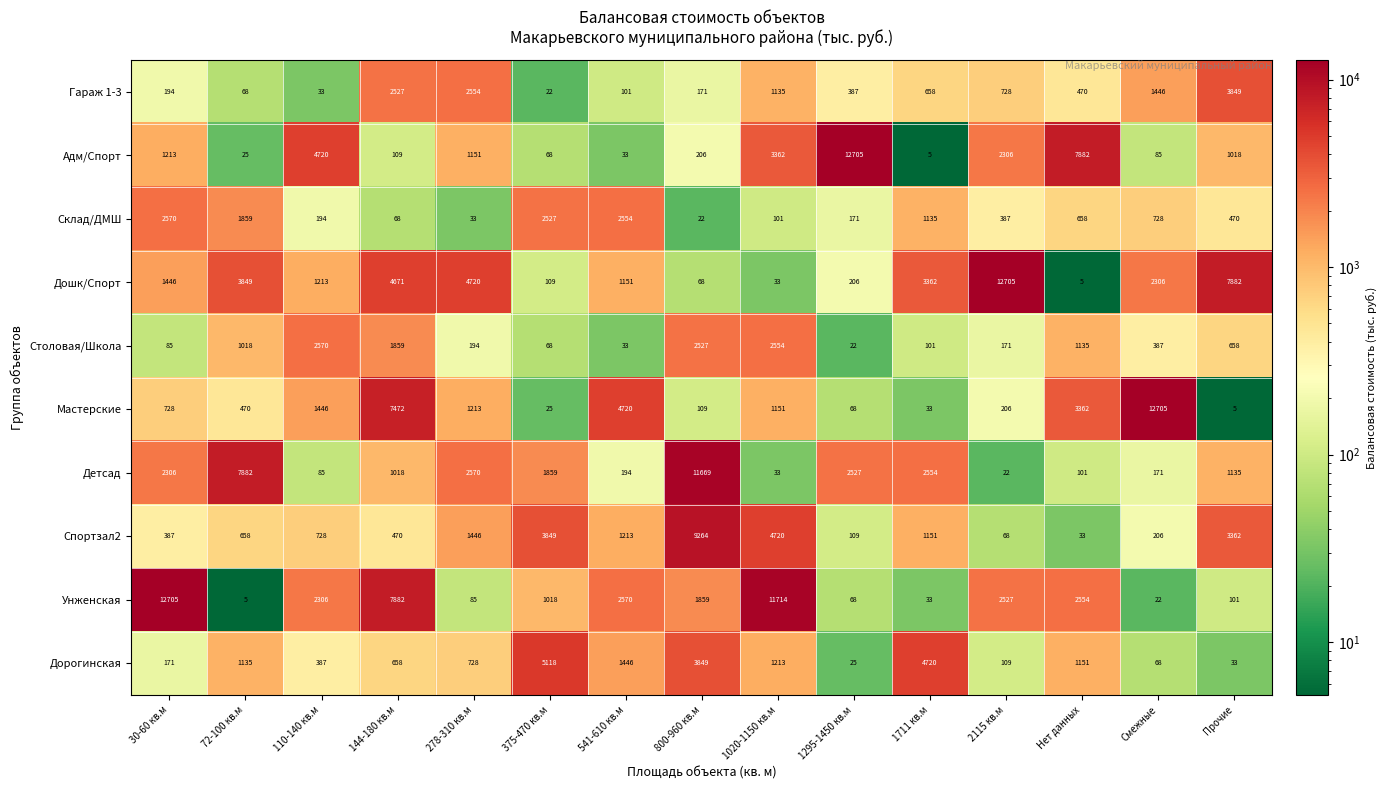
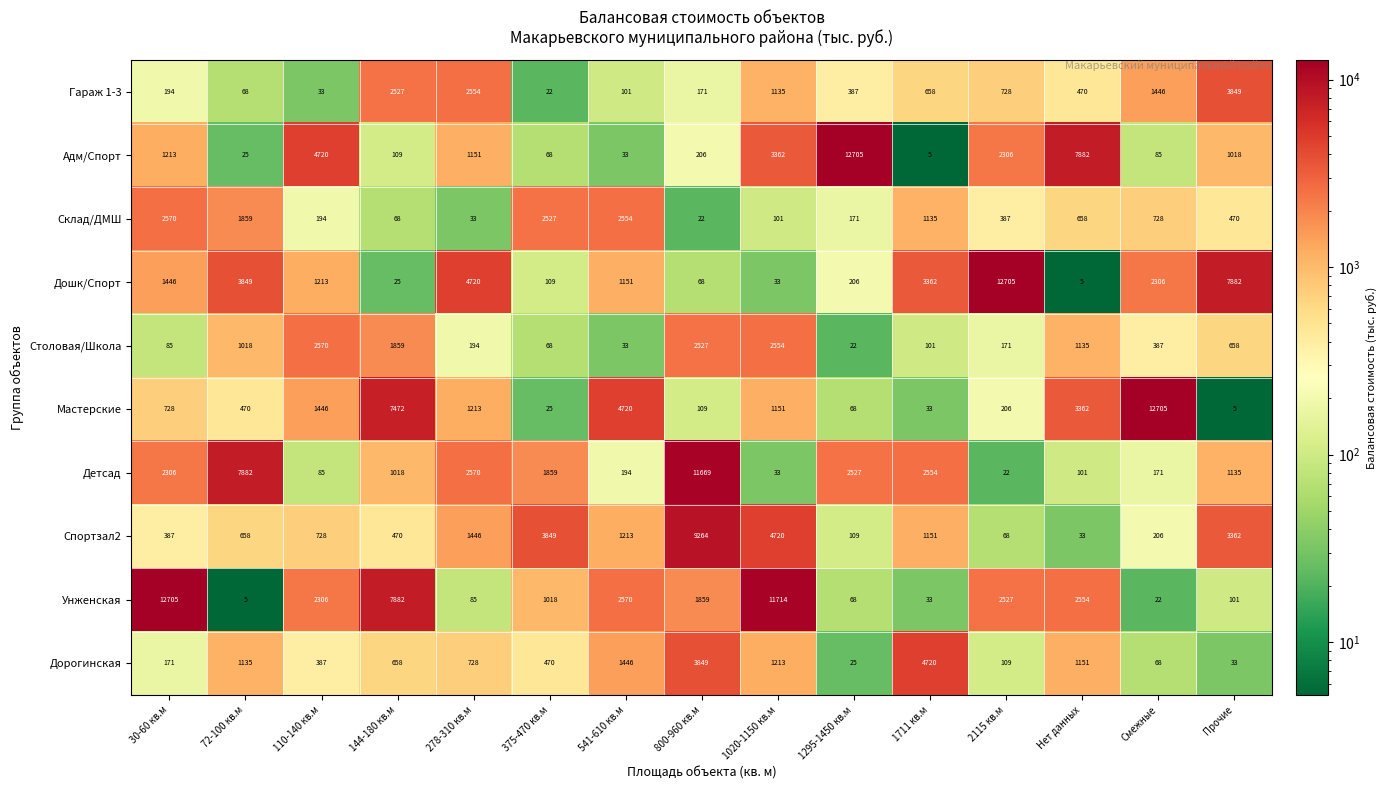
  {
    "Гараж 1-3": {
      "30-60 кв.м": 194,
      "72-100 кв.м": 68,
      "110-140 кв.м": 33,
      "144-180 кв.м": 2527,
      "278-310 кв.м": 2554,
      "375-470 кв.м": 22,
      "541-610 кв.м": 101,
      "800-960 кв.м": 171,
      "1020-1150 кв.м": 1135,
      "1295-1450 кв.м": 387,
      "1711 кв.м": 658,
      "2115 кв.м": 728,
      "Нет данных": 470,
      "Прочие": 3849
    },
    "Адм/Спорт": {
      "30-60 кв.м": 1213,
      "72-100 кв.м": 25,
      "110-140 кв.м": 4720,
      "144-180 кв.м": 109,
      "278-310 кв.м": 1151,
      "375-470 кв.м": 68,
      "541-610 кв.м": 33,
      "800-960 кв.м": 206,
      "1020-1150 кв.м": 3362,
      "1295-1450 кв.м": 12705,
      "1711 кв.м": 5,
      "2115 кв.м": 2306,
      "Нет данных": 7882,
      "Смежные": 85,
      "Прочие": 1018
    },
    "Склад/ДМШ": {
      "30-60 кв.м": 2570,
      "72-100 кв.м": 1859,
      "110-140 кв.м": 194,
      "144-180 кв.м": 68,
      "278-310 кв.м": 33,
      "375-470 кв.м": 2527,
      "541-610 кв.м": 2554,
      "800-960 кв.м": 22,
      "1020-1150 кв.м": 101,
      "1295-1450 кв.м": 171,
      "1711 кв.м": 1135,
      "2115 кв.м": 387,
      "Нет данных": 658,
      "Смежные": 728,
      "Прочие": 470
    },
    "Дошк/Спорт": {
      "30-60 кв.м": 1446,
      "72-100 кв.м": 3849,
      "110-140 кв.м": 1213,
-     "144-180 кв.м": 4671,
+     "144-180 кв.м": 25,
      "278-310 кв.м": 4720,
      "375-470 кв.м": 109,
      "541-610 кв.м": 1151,
      "800-960 кв.м": 68,
      "1020-1150 кв.м": 33,
      "1295-1450 кв.м": 206,
      "1711 кв.м": 3362,
      "2115 кв.м": 12705,
      "Нет данных": 5,
      "Смежные": 2306,
      "Прочие": 7882
    },
    "Столовая/Школа": {
      "30-60 кв.м": 85,
      "72-100 кв.м": 1018,
      "110-140 кв.м": 2570,
      "144-180 кв.м": 1859,
      "278-310 кв.м": 194,
      "375-470 кв.м": 68,
      "541-610 кв.м": 33,
      "800-960 кв.м": 2527,
      "1020-1150 кв.м": 2554,
      "1295-1450 кв.м": 22,
      "1711 кв.м": 101,
      "2115 кв.м": 171,
      "Нет данных": 1135,
      "Смежные": 387,
      "Прочие": 658
    },
    "Мастерские": {
      "30-60 кв.м": 728,
      "72-100 кв.м": 470,
      "110-140 кв.м": 1446,
      "144-180 кв.м": 7472,
      "278-310 кв.м": 1213,
      "375-470 кв.м": 25,
      "541-610 кв.м": 4720,
      "800-960 кв.м": 109,
      "1020-1150 кв.м": 1151,
      "1295-1450 кв.м": 68,
      "1711 кв.м": 33,
      "2115 кв.м": 206,
      "Нет данных": 3362,
      "Смежные": 12705,
      "Прочие": 5
    },
    "Детсад": {
      "30-60 кв.м": 2306,
      "72-100 кв.м": 7882,
      "110-140 кв.м": 85,
      "144-180 кв.м": 1018,
      "278-310 кв.м": 2570,
      "375-470 кв.м": 1859,
      "541-610 кв.м": 194,
      "800-960 кв.м": 11669,
      "1020-1150 кв.м": 33,
      "1295-1450 кв.м": 2527,
      "1711 кв.м": 2554,
      "2115 кв.м": 22,
      "Нет данных": 101,
      "Смежные": 171,
      "Прочие": 1135
    },
    "Спортзал2": {
      "30-60 кв.м": 387,
      "72-100 кв.м": 658,
      "110-140 кв.м": 728,
      "144-180 кв.м": 470,
      "278-310 кв.м": 1446,
      "375-470 кв.м": 3849,
      "541-610 кв.м": 1213,
      "800-960 кв.м": 9264,
      "1020-1150 кв.м": 4720,
      "1295-1450 кв.м": 109,
      "1711 кв.м": 1151,
      "2115 кв.м": 68,
      "Нет данных": 33,
      "Смежные": 206,
      "Прочие": 3362
    },
    "Унженская": {
      "30-60 кв.м": 12705,
      "72-100 кв.м": 5,
      "110-140 кв.м": 2306,
      "144-180 кв.м": 7882,
      "278-310 кв.м": 85,
      "375-470 кв.м": 1018,
      "541-610 кв.м": 2570,
      "800-960 кв.м": 1859,
      "1020-1150 кв.м": 11714,
      "1295-1450 кв.м": 68,
      "1711 кв.м": 33,
      "2115 кв.м": 2527,
      "Нет данных": 2554,
      "Смежные": 22,
      "Прочие": 101
    },
    "Дорогинская": {
      "30-60 кв.м": 171,
      "72-100 кв.м": 1135,
      "110-140 кв.м": 387,
      "144-180 кв.м": 658,
      "278-310 кв.м": 728,
-     "375-470 кв.м": 5118,
+     "375-470 кв.м": 470,
      "541-610 кв.м": 1446,
      "800-960 кв.м": 3849,
      "1020-1150 кв.м": 1213,
      "1295-1450 кв.м": 25,
      "1711 кв.м": 4720,
      "2115 кв.м": 109,
      "Нет данных": 1151,
      "Смежные": 68,
      "Прочие": 33
    }
  }
